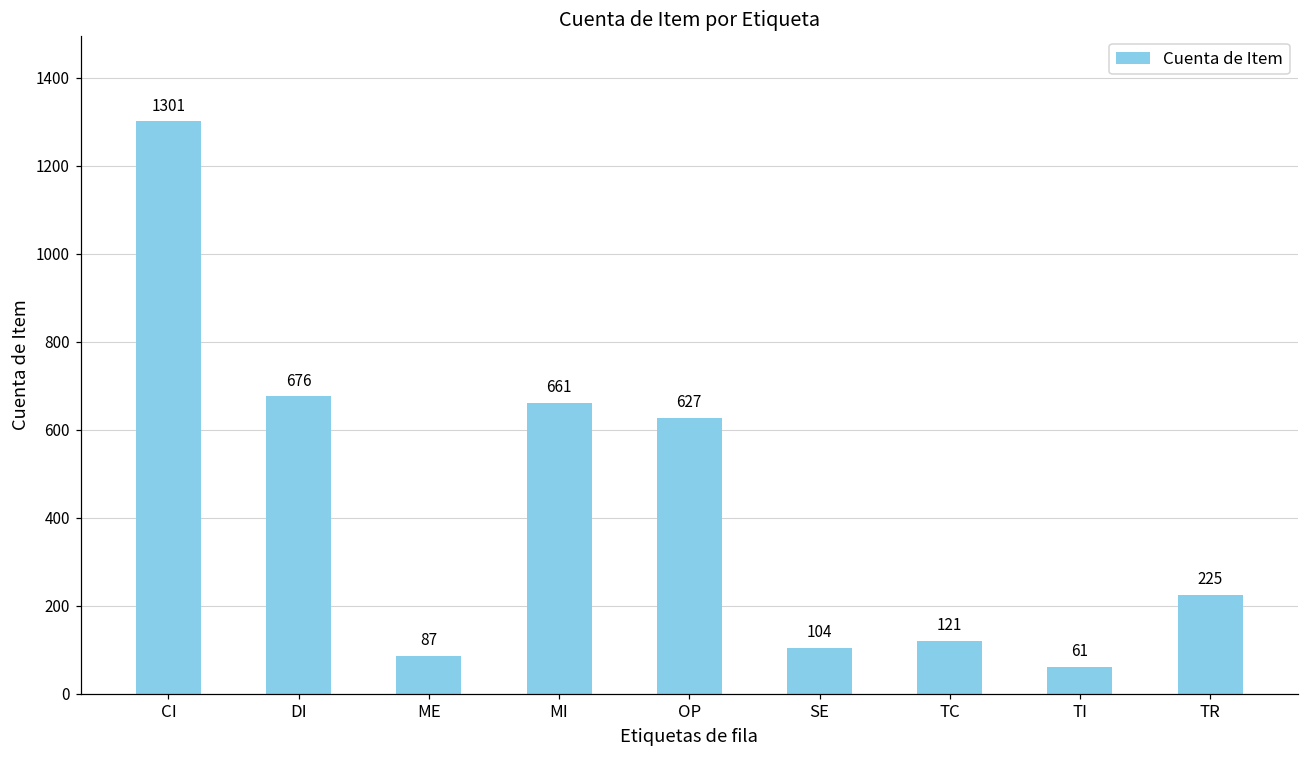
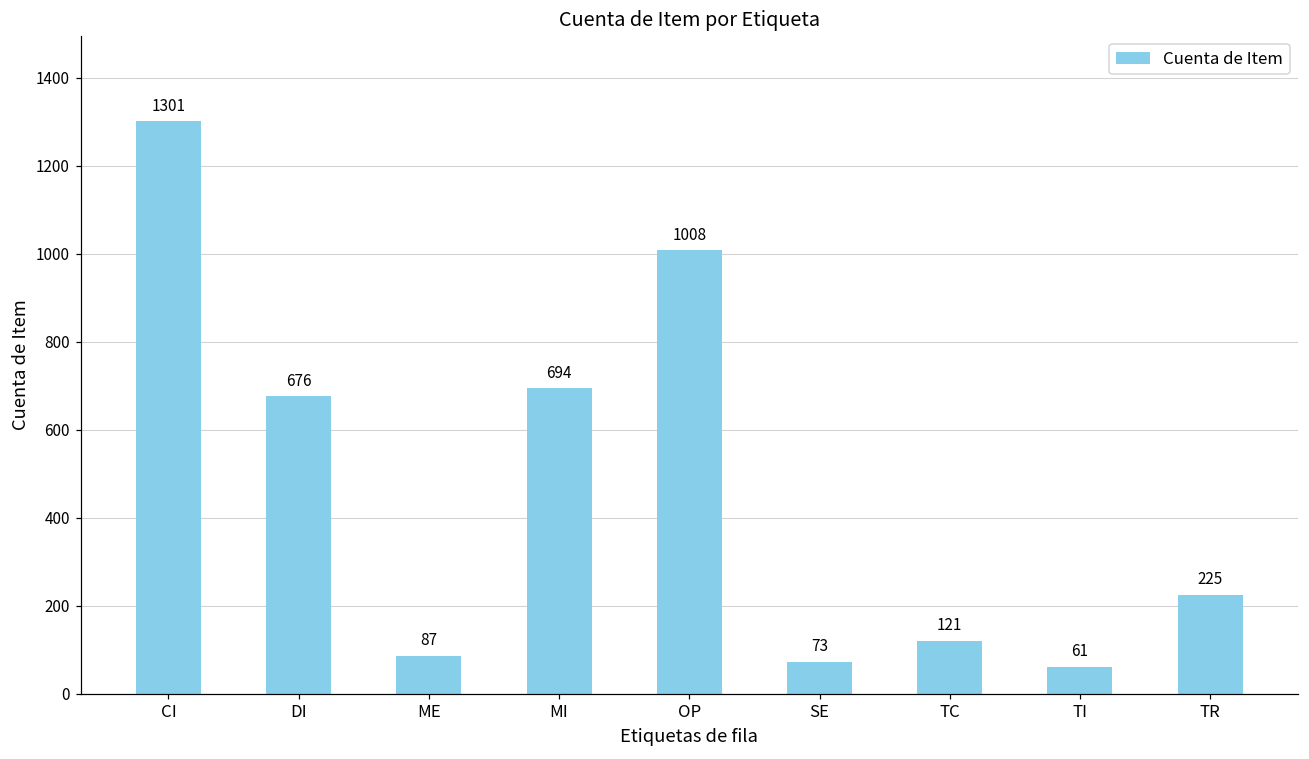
  {
    "CI": 1301,
    "DI": 676,
    "ME": 87,
-   "MI": 661,
-   "OP": 627,
-   "SE": 104,
+   "MI": 694,
+   "OP": 1008,
+   "SE": 73,
    "TC": 121,
    "TI": 61,
    "TR": 225
  }
